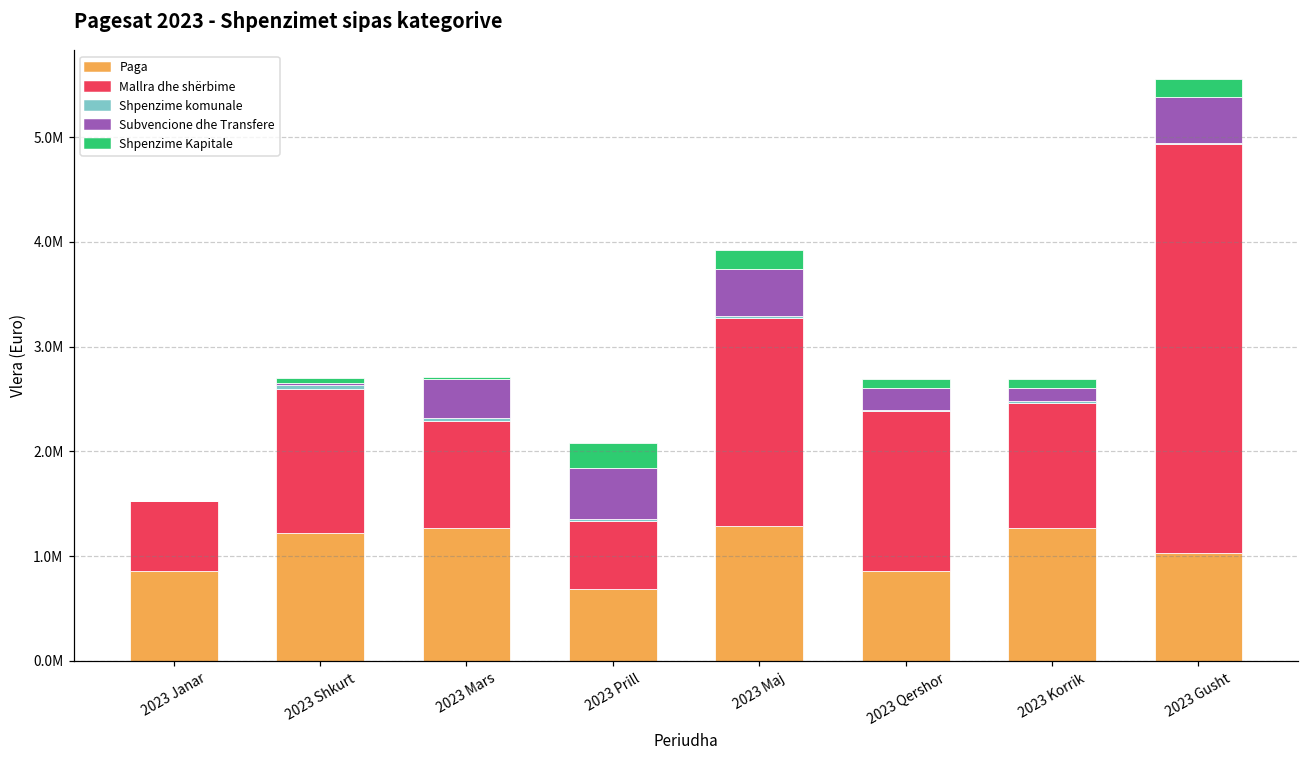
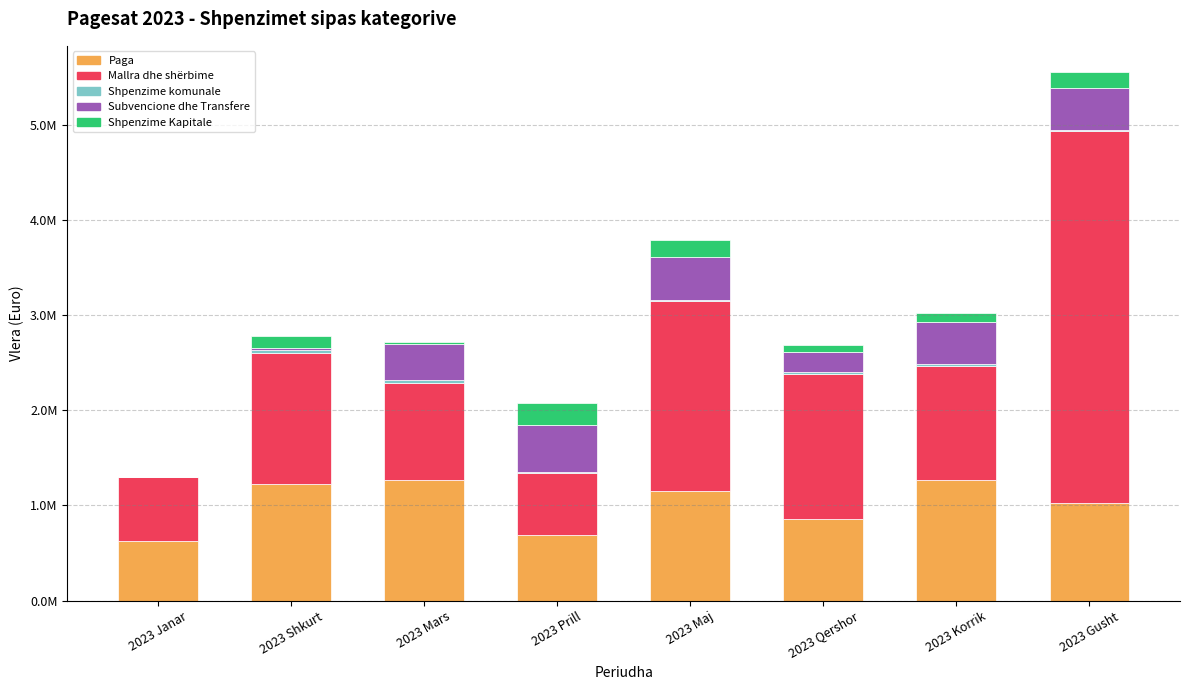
  {
    "Paga": {
-     "2023 Janar": 900000,
+     "2023 Janar": 600000,
      "2023 Shkurt": 1200000,
      "2023 Mars": 1300000,
      "2023 Prill": 700000,
-     "2023 Maj": 1300000,
+     "2023 Maj": 1100000,
      "2023 Qershor": 900000,
      "2023 Korrik": 1300000,
      "2023 Gusht": 1000000
    },
    "Mallra dhe shërbime": {
      "2023 Janar": 700000,
      "2023 Shkurt": 1400000,
      "2023 Mars": 1000000,
      "2023 Prill": 600000,
      "2023 Maj": 2000000,
      "2023 Qershor": 1500000,
      "2023 Korrik": 1200000,
      "2023 Gusht": 3900000
    },
    "Shpenzime komunale": {
      "2023 Janar": 0,
      "2023 Shkurt": 0,
      "2023 Mars": 0
    },
    "Subvencione dhe Transfere": {
      "2023 Janar": 0,
      "2023 Mars": 400000,
      "2023 Prill": 500000,
      "2023 Maj": 400000,
      "2023 Qershor": 200000,
-     "2023 Korrik": 100000,
+     "2023 Korrik": 400000,
      "2023 Gusht": 400000
    },
    "Shpenzime Kapitale": {
      "2023 Janar": 0,
-     "2023 Shkurt": 0,
+     "2023 Shkurt": 100000,
      "2023 Prill": 200000,
      "2023 Maj": 200000,
      "2023 Qershor": 100000,
      "2023 Korrik": 100000,
      "2023 Gusht": 200000
    }
  }
